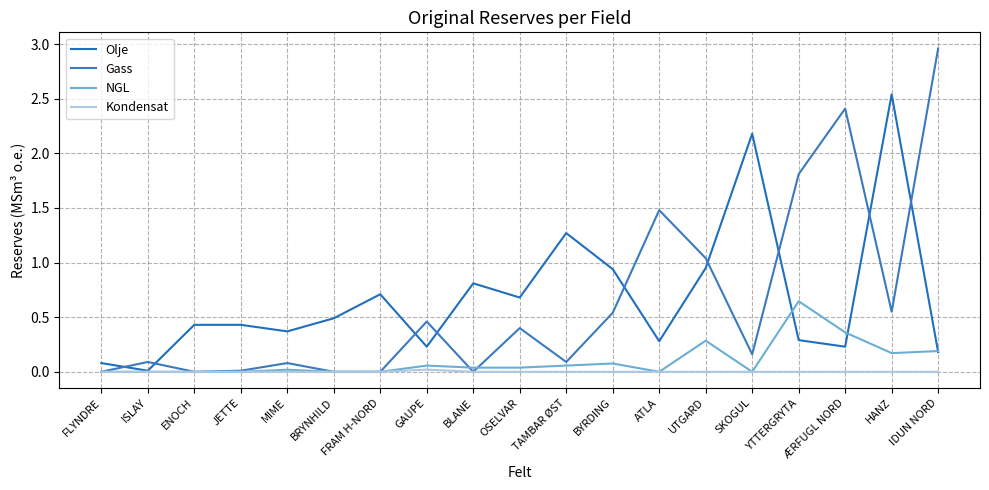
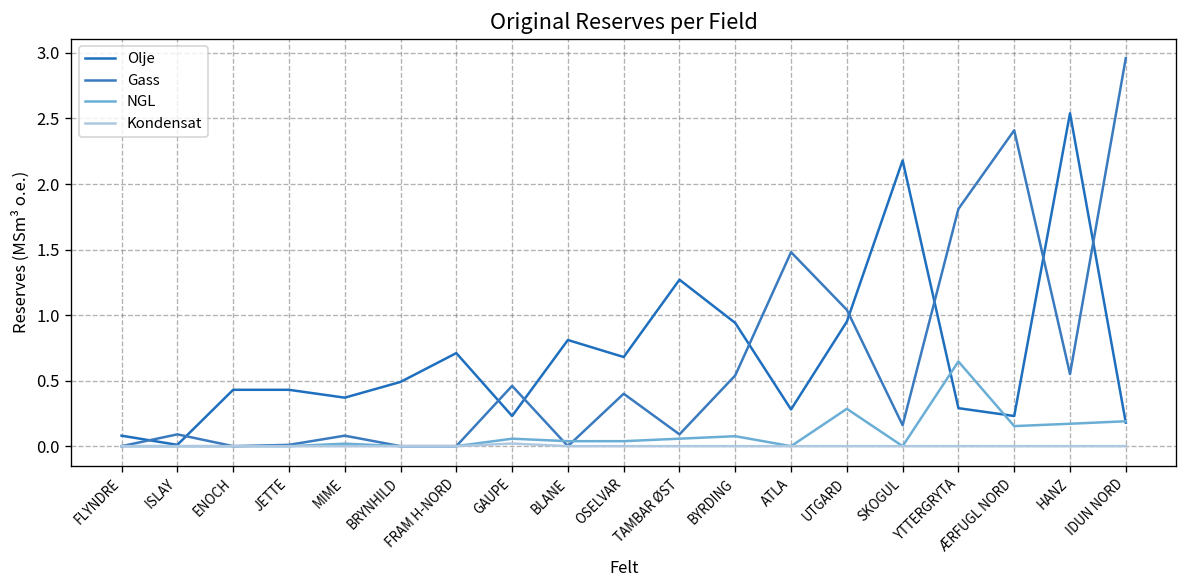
  {
    "NGL": {
      "GAUPE": 0.06,
      "BLANE": 0.04,
      "OSELVAR": 0.04,
      "TAMBAR ØST": 0.06,
      "BYRDING": 0.08,
      "UTGARD": 0.29,
      "YTTERGRYTA": 0.65,
-     "ÆRFUGL NORD": 0.36,
+     "ÆRFUGL NORD": 0.15,
      "HANZ": 0.17
    },
    "Kondensat": {
      "GAUPE": 0.02,
      "OSELVAR": 0.00,
      "TAMBAR ØST": 0.00,
      "BYRDING": 0.00,
      "UTGARD": 0.00,
      "YTTERGRYTA": 0.00,
      "ÆRFUGL NORD": 0.00,
      "HANZ": 0.00,
      "IDUN NORD": 0.00
    }
  }
